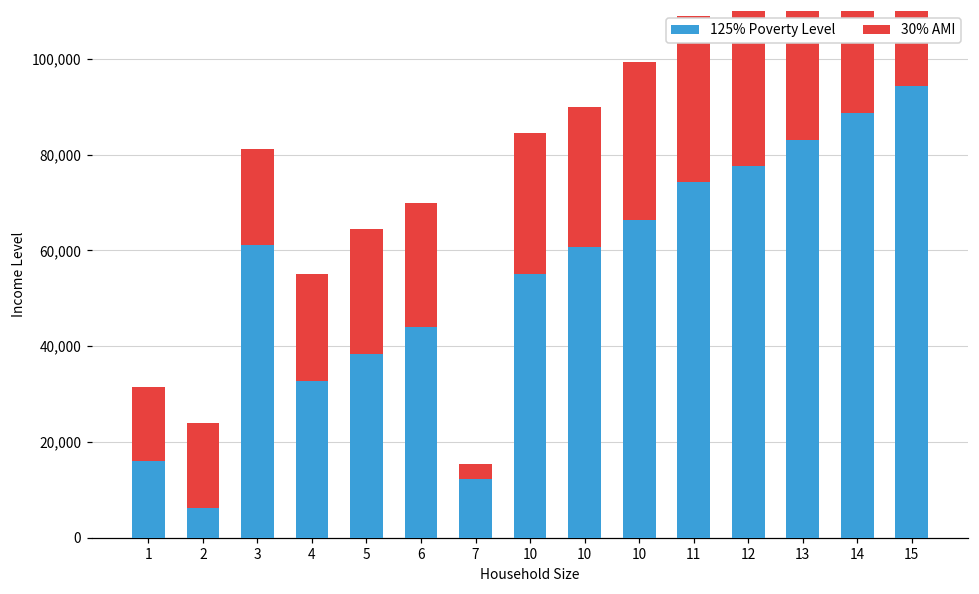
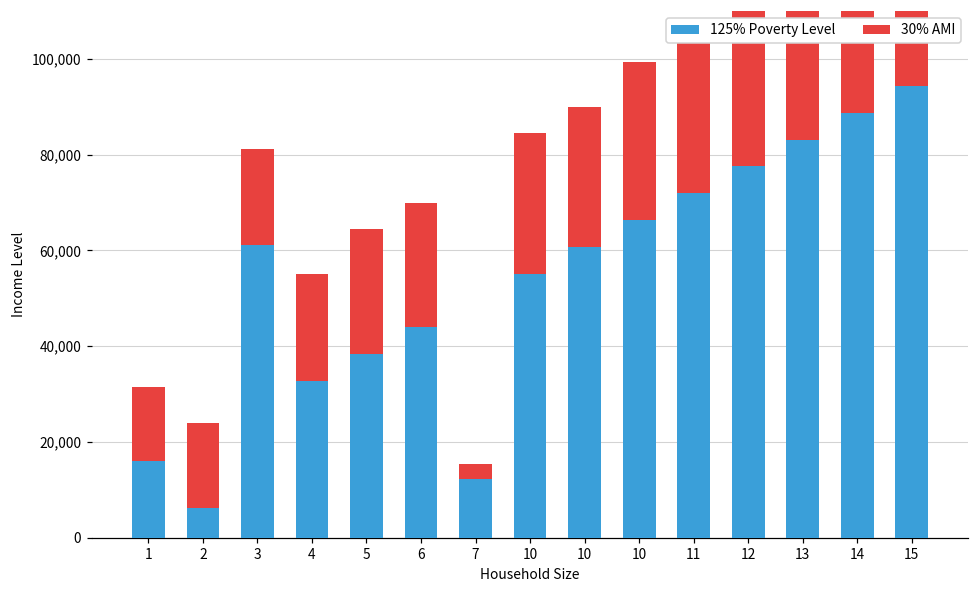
  {
    "125% Poverty Level": {
      "1": "16,000",
      "2": "6,000",
      "3": "61,000",
      "4": "33,000",
      "5": "38,000",
      "6": "44,000",
      "7": "12,000",
-     "11": "74,000",
+     "11": "72,000",
      "12": "78,000",
      "13": "83,000",
      "14": "89,000",
      "15": "94,000"
    },
    "30% AMI": {
      "1": "16,000",
      "2": "18,000",
      "3": "20,000",
      "4": "22,000",
      "5": "26,000",
      "6": "26,000",
      "7": "3,000"
    }
  }
